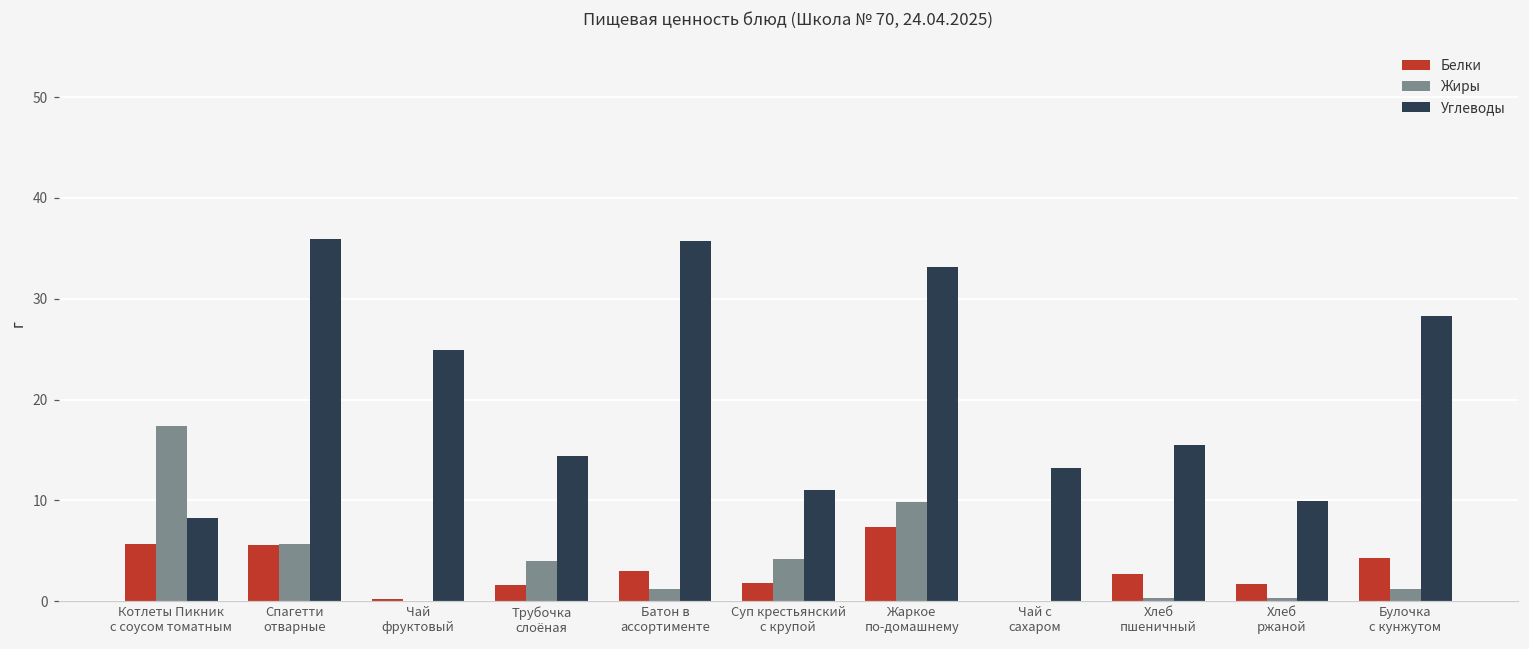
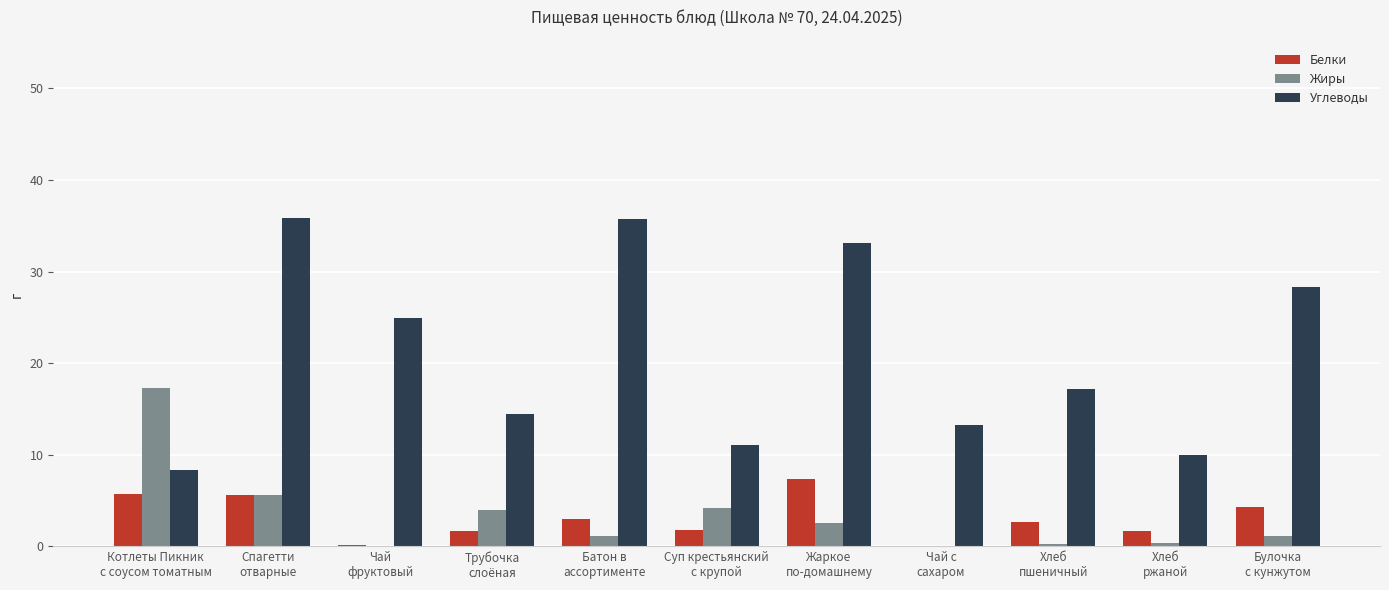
  {
    "Белки": {
      "Котлеты Пикник с соусом томатным": 6,
      "Спагетти отварные": 6,
      "Трубочка слоёная": 2,
      "Батон в ассортименте": 3,
      "Суп крестьянский с крупой": 2,
      "Жаркое по-домашнему": 7,
      "Чай с сахаром": 0,
      "Хлеб пшеничный": 3,
      "Хлеб ржаной": 2,
      "Булочка с кунжутом": 4
    },
    "Жиры": {
      "Котлеты Пикник с соусом томатным": 17,
      "Спагетти отварные": 6,
      "Трубочка слоёная": 4,
      "Батон в ассортименте": 1,
      "Суп крестьянский с крупой": 4,
-     "Жаркое по-домашнему": 10,
+     "Жаркое по-домашнему": 3,
      "Чай с сахаром": 0,
      "Хлеб пшеничный": 0,
      "Хлеб ржаной": 0,
      "Булочка с кунжутом": 1
    },
    "Углеводы": {
      "Котлеты Пикник с соусом томатным": 8,
      "Спагетти отварные": 36,
      "Чай фруктовый": 25,
      "Трубочка слоёная": 14,
      "Батон в ассортименте": 36,
      "Суп крестьянский с крупой": 11,
      "Жаркое по-домашнему": 33,
      "Чай с сахаром": 13,
-     "Хлеб пшеничный": 16,
+     "Хлеб пшеничный": 17,
      "Хлеб ржаной": 10,
      "Булочка с кунжутом": 28
    }
  }
